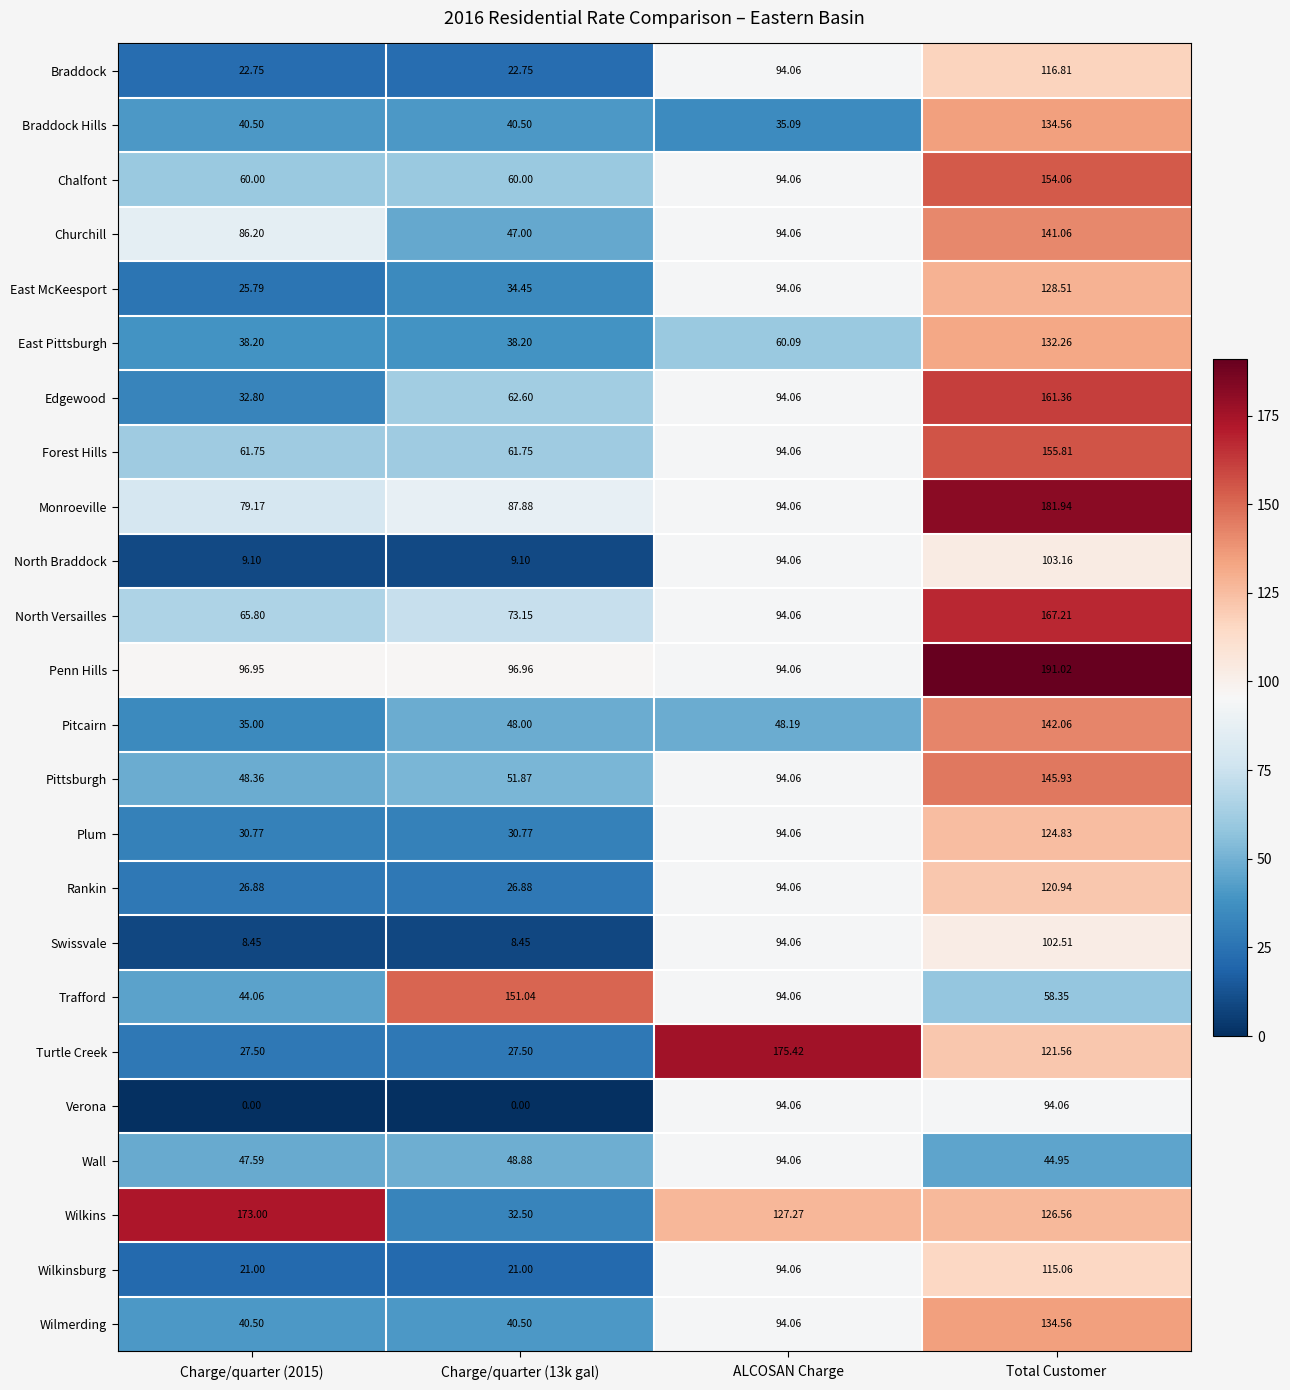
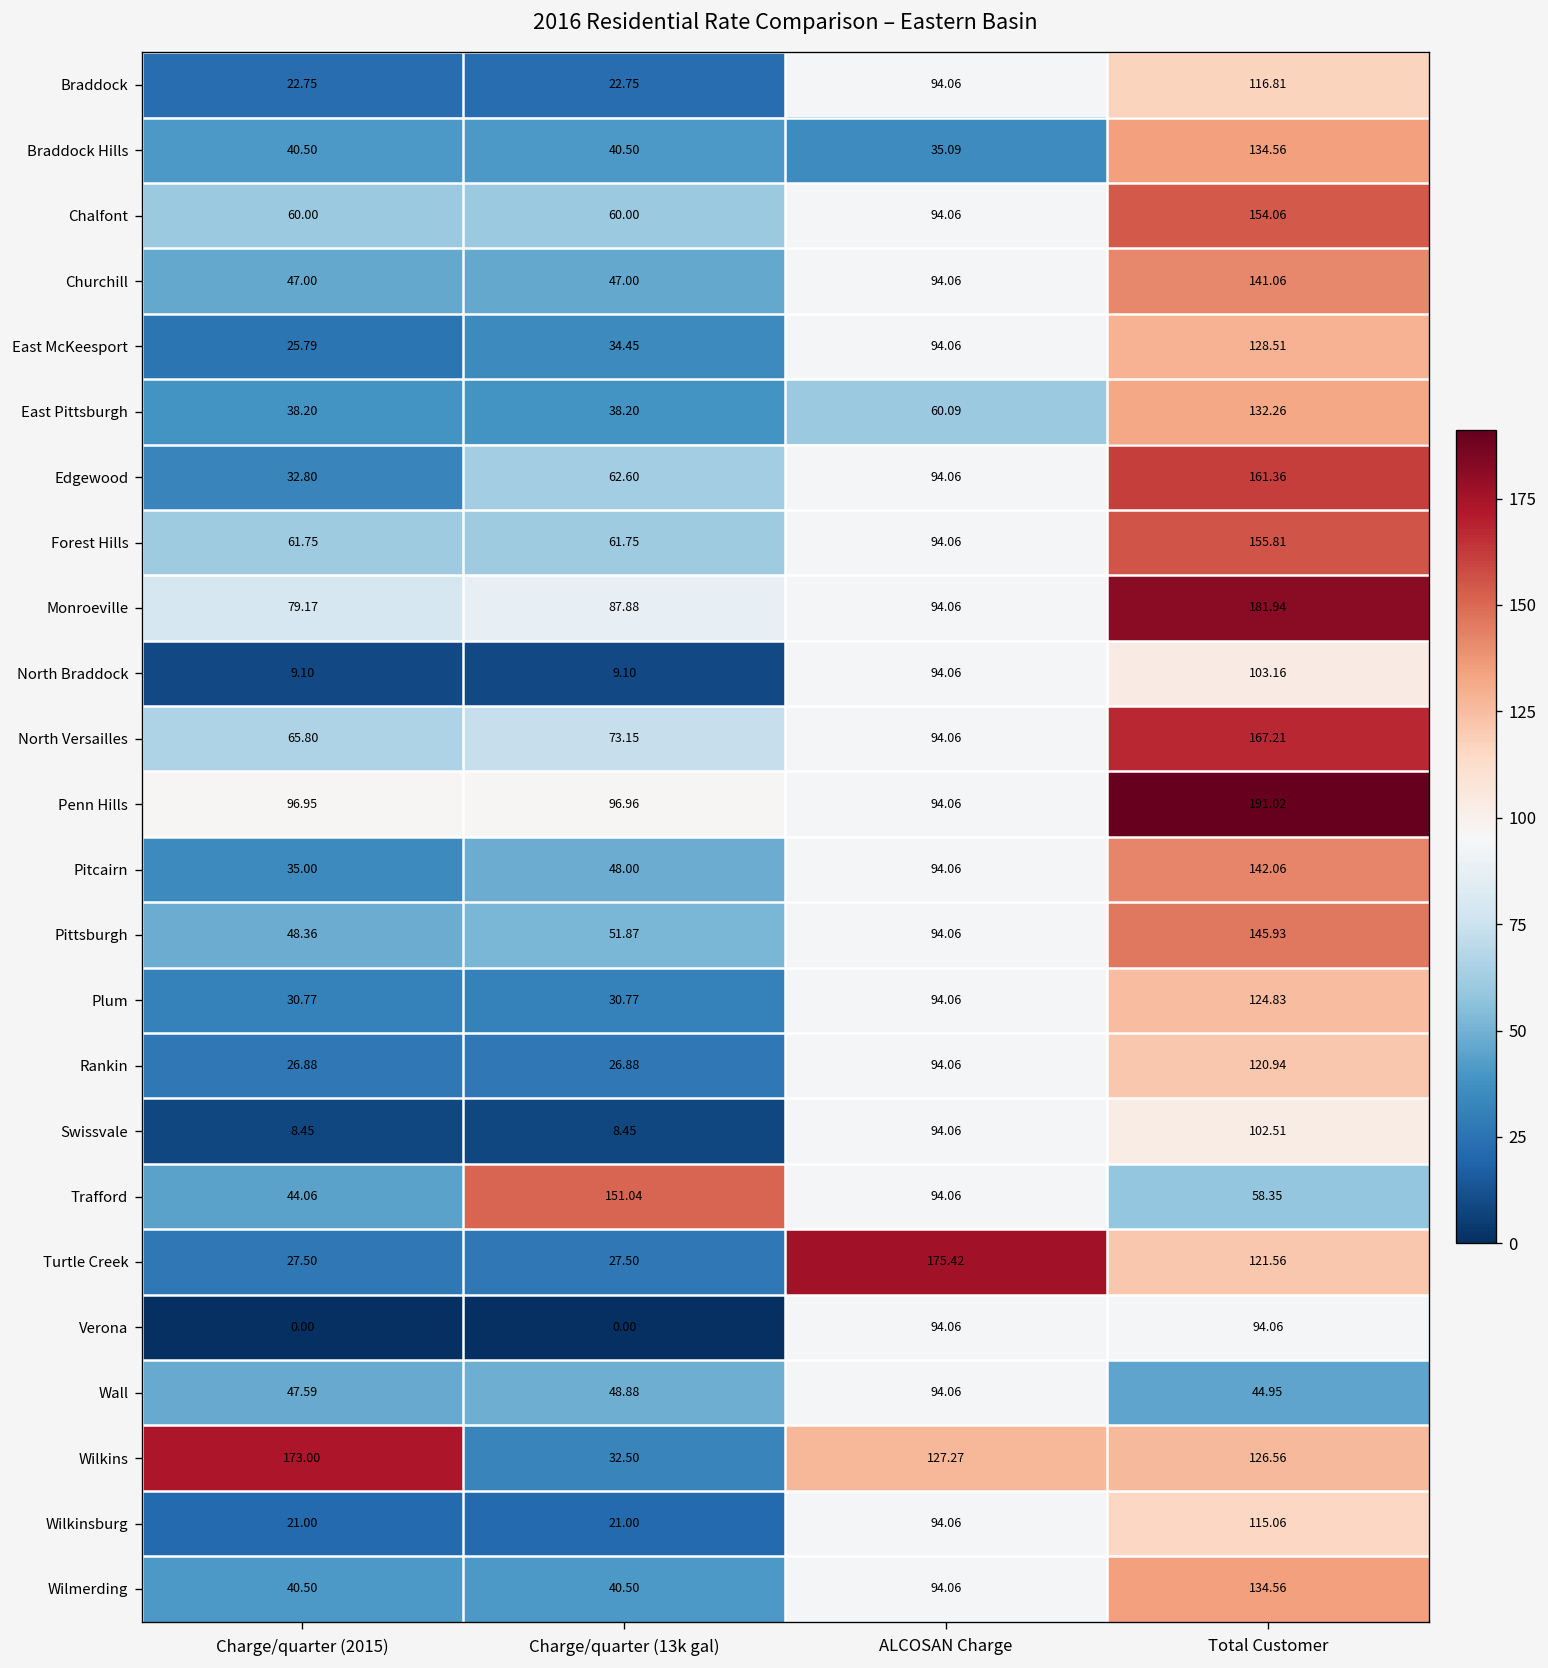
  {
    "Braddock": {
      "Charge/quarter (2015)": 22.75,
      "Charge/quarter (13k gal)": 22.75,
      "ALCOSAN Charge": 94.06,
      "Total Customer": 116.81
    },
    "Braddock Hills": {
      "Charge/quarter (2015)": 40.50,
      "Charge/quarter (13k gal)": 40.50,
      "ALCOSAN Charge": 35.09,
      "Total Customer": 134.56
    },
    "Chalfont": {
      "Charge/quarter (2015)": 60.00,
      "Charge/quarter (13k gal)": 60.00,
      "ALCOSAN Charge": 94.06,
      "Total Customer": 154.06
    },
    "Churchill": {
-     "Charge/quarter (2015)": 86.20,
+     "Charge/quarter (2015)": 47.00,
      "Charge/quarter (13k gal)": 47.00,
      "ALCOSAN Charge": 94.06,
      "Total Customer": 141.06
    },
    "East McKeesport": {
      "Charge/quarter (2015)": 25.79,
      "Charge/quarter (13k gal)": 34.45,
      "ALCOSAN Charge": 94.06,
      "Total Customer": 128.51
    },
    "East Pittsburgh": {
      "Charge/quarter (2015)": 38.20,
      "Charge/quarter (13k gal)": 38.20,
      "ALCOSAN Charge": 60.09,
      "Total Customer": 132.26
    },
    "Edgewood": {
      "Charge/quarter (2015)": 32.80,
      "Charge/quarter (13k gal)": 62.60,
      "ALCOSAN Charge": 94.06,
      "Total Customer": 161.36
    },
    "Forest Hills": {
      "Charge/quarter (2015)": 61.75,
      "Charge/quarter (13k gal)": 61.75,
      "ALCOSAN Charge": 94.06,
      "Total Customer": 155.81
    },
    "Monroeville": {
      "Charge/quarter (2015)": 79.17,
      "Charge/quarter (13k gal)": 87.88,
      "ALCOSAN Charge": 94.06,
      "Total Customer": 181.94
    },
    "North Braddock": {
      "Charge/quarter (2015)": 9.10,
      "Charge/quarter (13k gal)": 9.10,
      "ALCOSAN Charge": 94.06,
      "Total Customer": 103.16
    },
    "North Versailles": {
      "Charge/quarter (2015)": 65.80,
      "Charge/quarter (13k gal)": 73.15,
      "ALCOSAN Charge": 94.06,
      "Total Customer": 167.21
    },
    "Penn Hills": {
      "Charge/quarter (2015)": 96.95,
      "Charge/quarter (13k gal)": 96.96,
      "ALCOSAN Charge": 94.06,
      "Total Customer": 191.02
    },
    "Pitcairn": {
      "Charge/quarter (2015)": 35.00,
      "Charge/quarter (13k gal)": 48.00,
-     "ALCOSAN Charge": 48.19,
+     "ALCOSAN Charge": 94.06,
      "Total Customer": 142.06
    },
    "Pittsburgh": {
      "Charge/quarter (2015)": 48.36,
      "Charge/quarter (13k gal)": 51.87,
      "ALCOSAN Charge": 94.06,
      "Total Customer": 145.93
    },
    "Plum": {
      "Charge/quarter (2015)": 30.77,
      "Charge/quarter (13k gal)": 30.77,
      "ALCOSAN Charge": 94.06,
      "Total Customer": 124.83
    },
    "Rankin": {
      "Charge/quarter (2015)": 26.88,
      "Charge/quarter (13k gal)": 26.88,
      "ALCOSAN Charge": 94.06,
      "Total Customer": 120.94
    },
    "Swissvale": {
      "Charge/quarter (2015)": 8.45,
      "Charge/quarter (13k gal)": 8.45,
      "ALCOSAN Charge": 94.06,
      "Total Customer": 102.51
    },
    "Trafford": {
      "Charge/quarter (2015)": 44.06,
      "Charge/quarter (13k gal)": 151.04,
      "ALCOSAN Charge": 94.06,
      "Total Customer": 58.35
    },
    "Turtle Creek": {
      "Charge/quarter (2015)": 27.50,
      "Charge/quarter (13k gal)": 27.50,
      "ALCOSAN Charge": 175.42,
      "Total Customer": 121.56
    },
    "Verona": {
      "Charge/quarter (2015)": 0.00,
      "Charge/quarter (13k gal)": 0.00,
      "ALCOSAN Charge": 94.06,
      "Total Customer": 94.06
    },
    "Wall": {
      "Charge/quarter (2015)": 47.59,
      "Charge/quarter (13k gal)": 48.88,
      "ALCOSAN Charge": 94.06,
      "Total Customer": 44.95
    },
    "Wilkins": {
      "Charge/quarter (2015)": 173.00,
      "Charge/quarter (13k gal)": 32.50,
      "ALCOSAN Charge": 127.27,
      "Total Customer": 126.56
    },
    "Wilkinsburg": {
      "Charge/quarter (2015)": 21.00,
      "Charge/quarter (13k gal)": 21.00,
      "ALCOSAN Charge": 94.06,
      "Total Customer": 115.06
    },
    "Wilmerding": {
      "Charge/quarter (2015)": 40.50,
      "Charge/quarter (13k gal)": 40.50,
      "ALCOSAN Charge": 94.06,
      "Total Customer": 134.56
    }
  }
